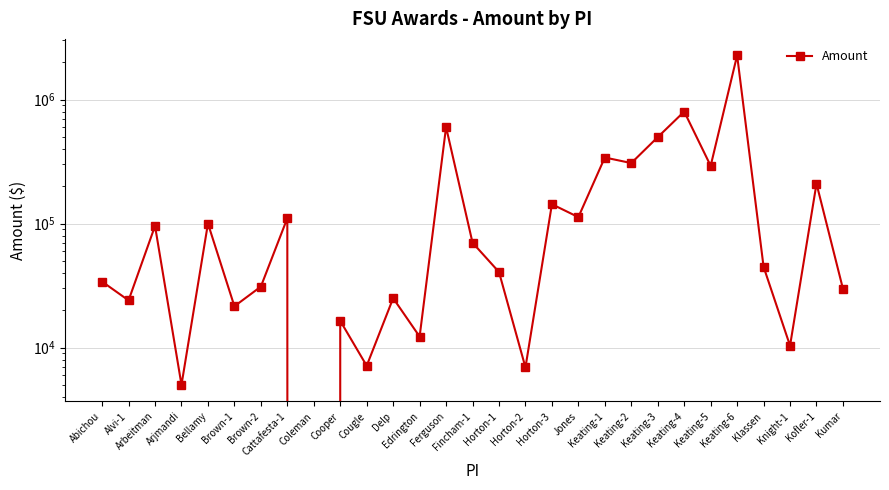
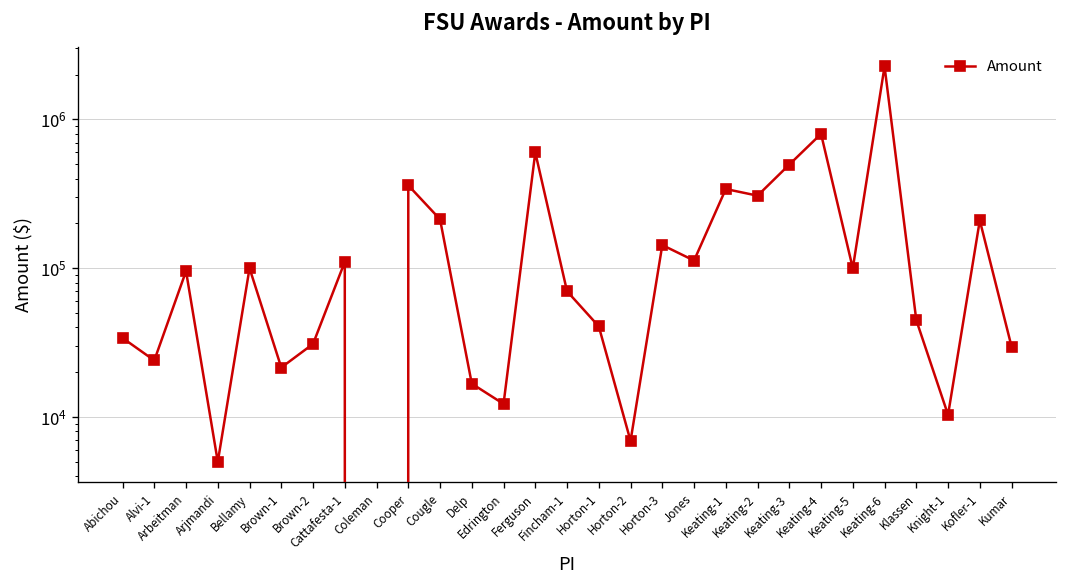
  {
    "Abichou": 34000,
    "Alvi-1": 24000,
    "Arbeitman": 100000,
    "Arjmandi": 5000,
    "Bellamy": 100000,
    "Brown-1": 22000,
    "Brown-2": 31000,
    "Cattafesta-1": 110000,
-   "Cooper": 16000,
-   "Cougle": 7000,
-   "Delp": 25000,
+   "Cooper": 360000,
+   "Cougle": 210000,
+   "Delp": 17000,
    "Edrington": 12000,
    "Ferguson": 600000,
    "Fincham-1": 70000,
    "Horton-1": 41000,
    "Horton-2": 7000,
    "Horton-3": 140000,
    "Jones": 110000,
    "Keating-1": 340000,
    "Keating-2": 310000,
    "Keating-3": 500000,
    "Keating-4": 800000,
-   "Keating-5": 290000,
+   "Keating-5": 100000,
    "Keating-6": 2300000,
    "Klassen": 45000,
    "Knight-1": 10000,
    "Kofler-1": 210000,
    "Kumar": 30000
  }
